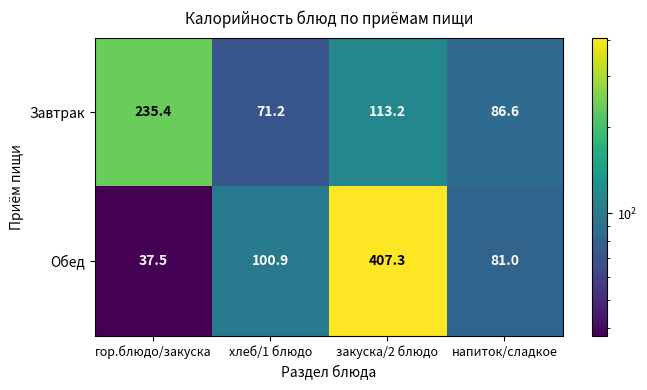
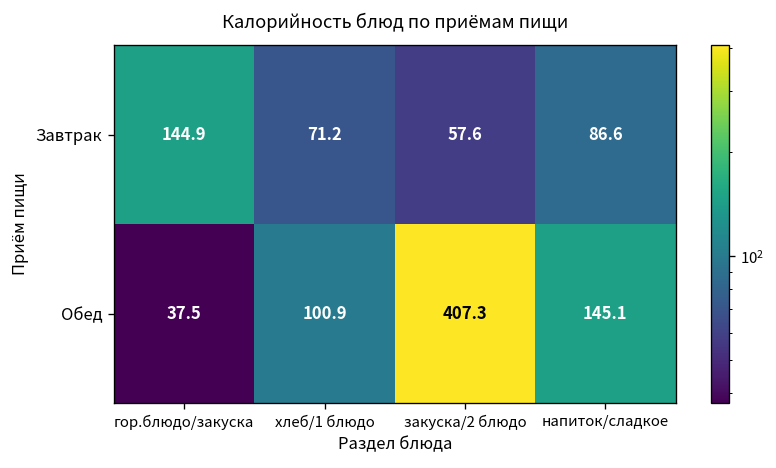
  {
    "Завтрак": {
-     "гор.блюдо/закуска": 235.4,
+     "гор.блюдо/закуска": 144.9,
      "хлеб/1 блюдо": 71.2,
-     "закуска/2 блюдо": 113.2,
+     "закуска/2 блюдо": 57.6,
      "напиток/сладкое": 86.6
    },
    "Обед": {
      "гор.блюдо/закуска": 37.5,
      "хлеб/1 блюдо": 100.9,
      "закуска/2 блюдо": 407.3,
-     "напиток/сладкое": 81.0
+     "напиток/сладкое": 145.1
    }
  }
